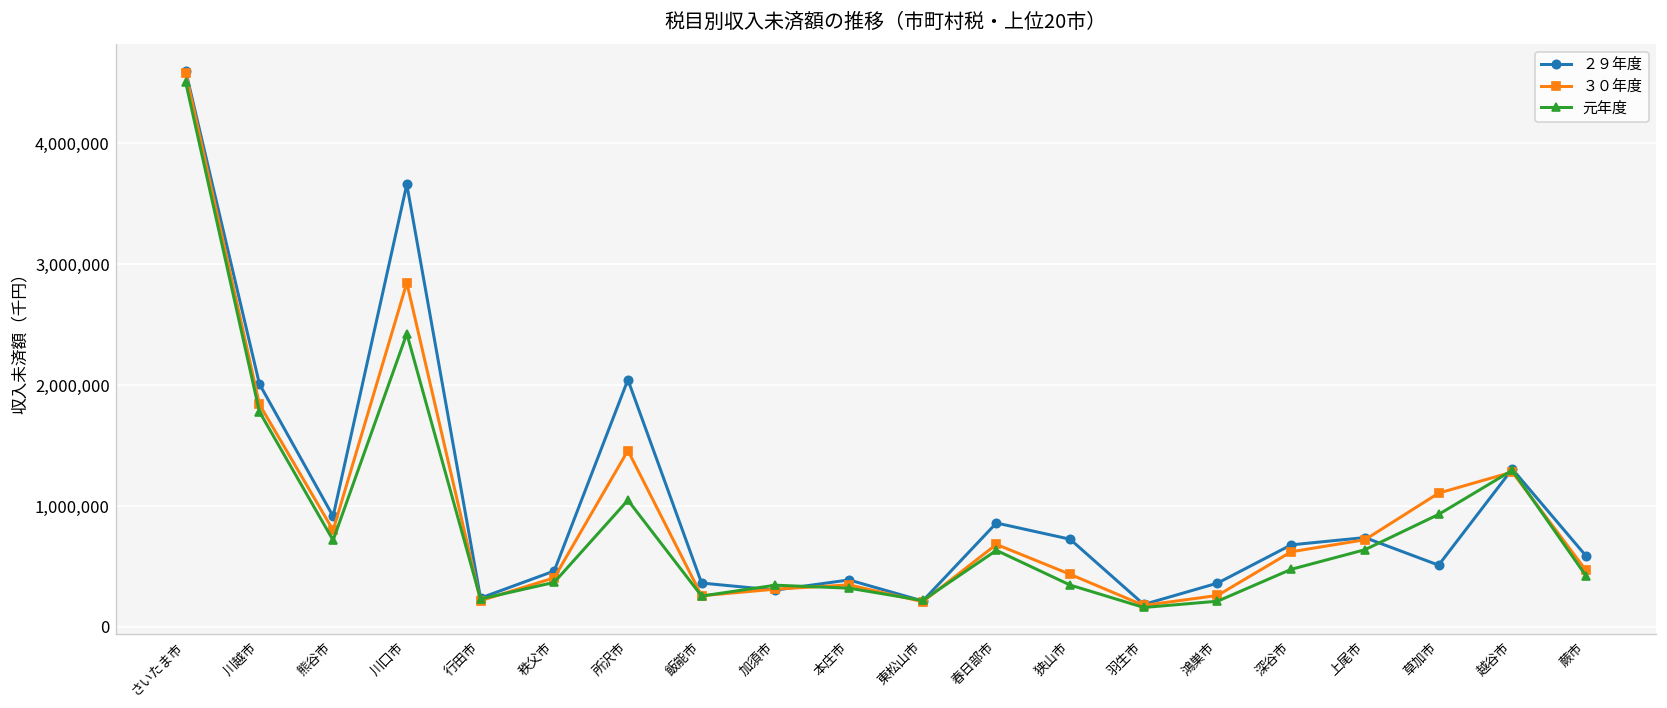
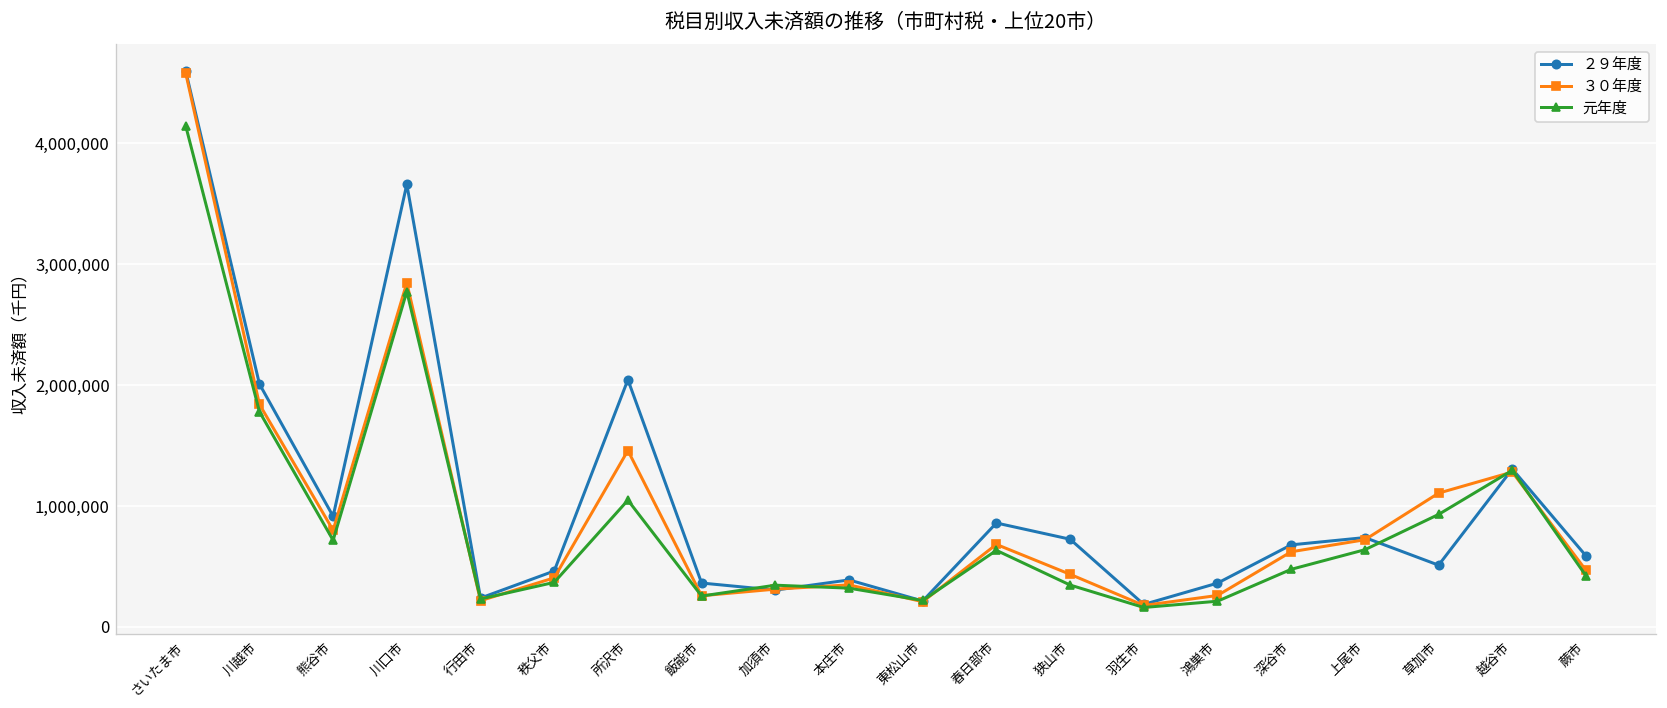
  {
    "２９年度": {
      "川越市": "2,010,000",
      "熊谷市": "910,000",
      "川口市": "3,660,000",
      "秩父市": "460,000",
      "所沢市": "2,040,000",
      "飯能市": "360,000",
      "本庄市": "390,000",
      "春日部市": "860,000",
      "狭山市": "730,000",
      "鴻巣市": "360,000",
      "深谷市": "680,000",
      "草加市": "510,000",
      "蕨市": "590,000"
    },
    "３０年度": {
      "川越市": "1,840,000",
      "熊谷市": "800,000",
      "川口市": "2,850,000",
      "秩父市": "410,000",
      "所沢市": "1,460,000",
      "本庄市": "350,000",
      "春日部市": "680,000",
      "狭山市": "440,000",
      "鴻巣市": "260,000",
      "深谷市": "620,000",
      "草加市": "1,110,000",
      "蕨市": "470,000"
    },
    "元年度": {
-     "さいたま市": "4,500,000",
+     "さいたま市": "4,140,000",
      "川越市": "1,780,000",
      "熊谷市": "720,000",
-     "川口市": "2,430,000",
+     "川口市": "2,770,000",
      "秩父市": "370,000",
      "所沢市": "1,050,000",
      "加須市": "350,000",
      "本庄市": "320,000",
      "春日部市": "630,000",
      "狭山市": "350,000",
      "鴻巣市": "210,000",
      "深谷市": "480,000",
      "上尾市": "640,000",
      "草加市": "930,000",
      "蕨市": "420,000"
    }
  }
